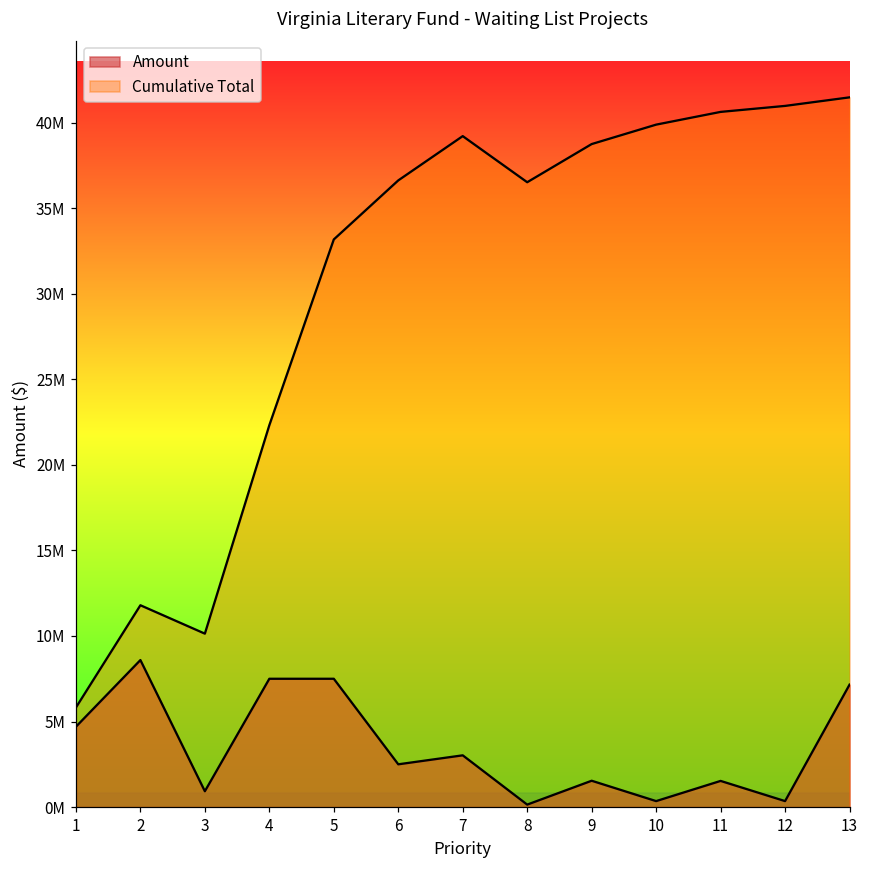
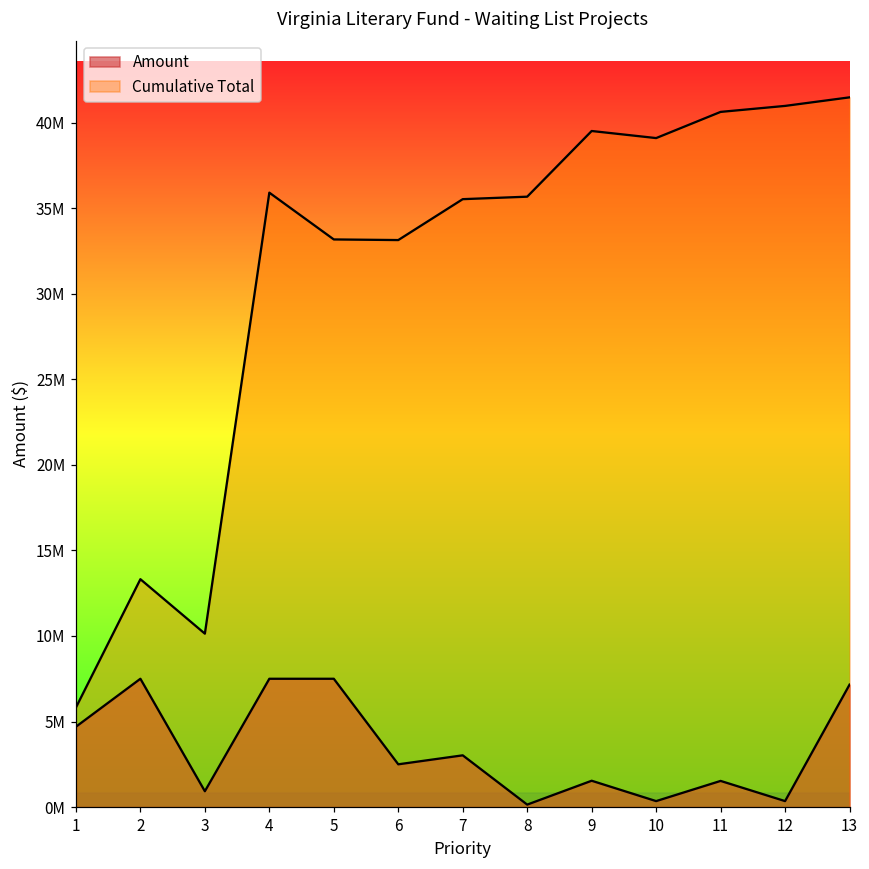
  {
    "Amount": {
      "1": 4700000,
-     "2": 8600000,
+     "2": 7500000,
      "3": 900000,
      "4": 7500000,
      "5": 7500000,
      "6": 2500000,
      "7": 3000000,
      "9": 1500000,
      "11": 1500000,
      "13": 7200000
    },
    "Cumulative Total": {
      "1": 5800000,
-     "2": 11800000,
+     "2": 13300000,
      "3": 10100000,
-     "4": 22300000,
+     "4": 35900000,
      "5": 33200000,
-     "6": 36600000,
-     "7": 39200000,
-     "8": 36500000,
-     "9": 38800000,
-     "10": 39900000,
+     "6": 33100000,
+     "7": 35500000,
+     "8": 35700000,
+     "9": 39500000,
+     "10": 39100000,
      "11": 40600000,
      "12": 41000000,
      "13": 41500000
    }
  }
